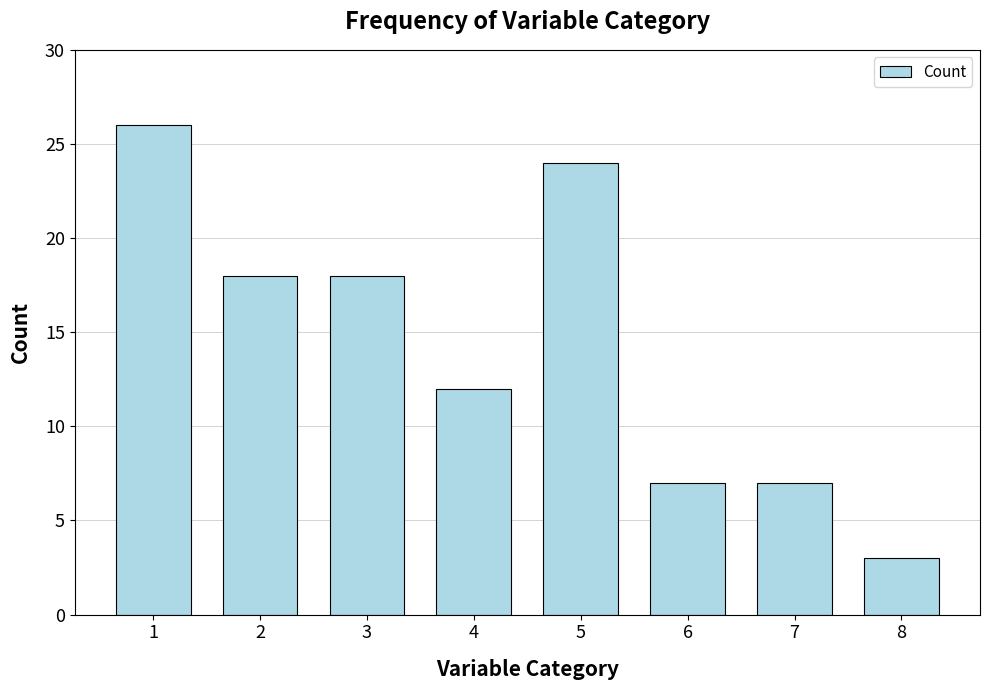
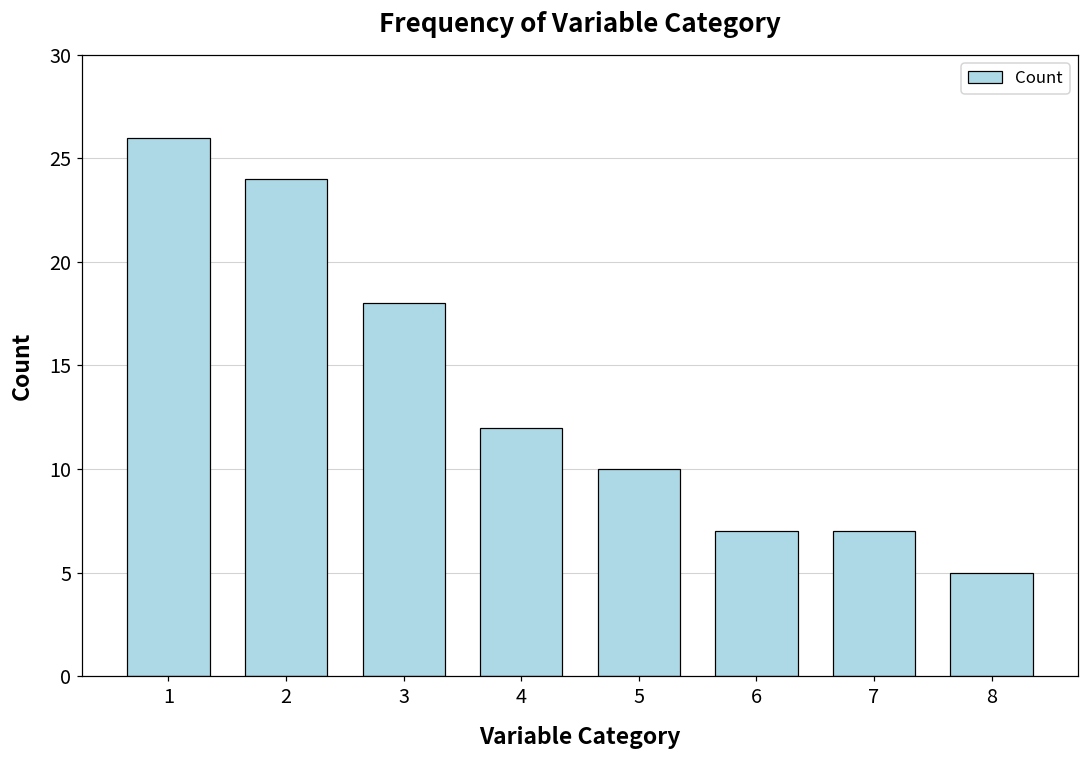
  {
    "1": 26,
-   "2": 18,
+   "2": 24,
    "3": 18,
    "4": 12,
-   "5": 24,
+   "5": 10,
    "6": 7,
    "7": 7,
-   "8": 3
+   "8": 5
  }
